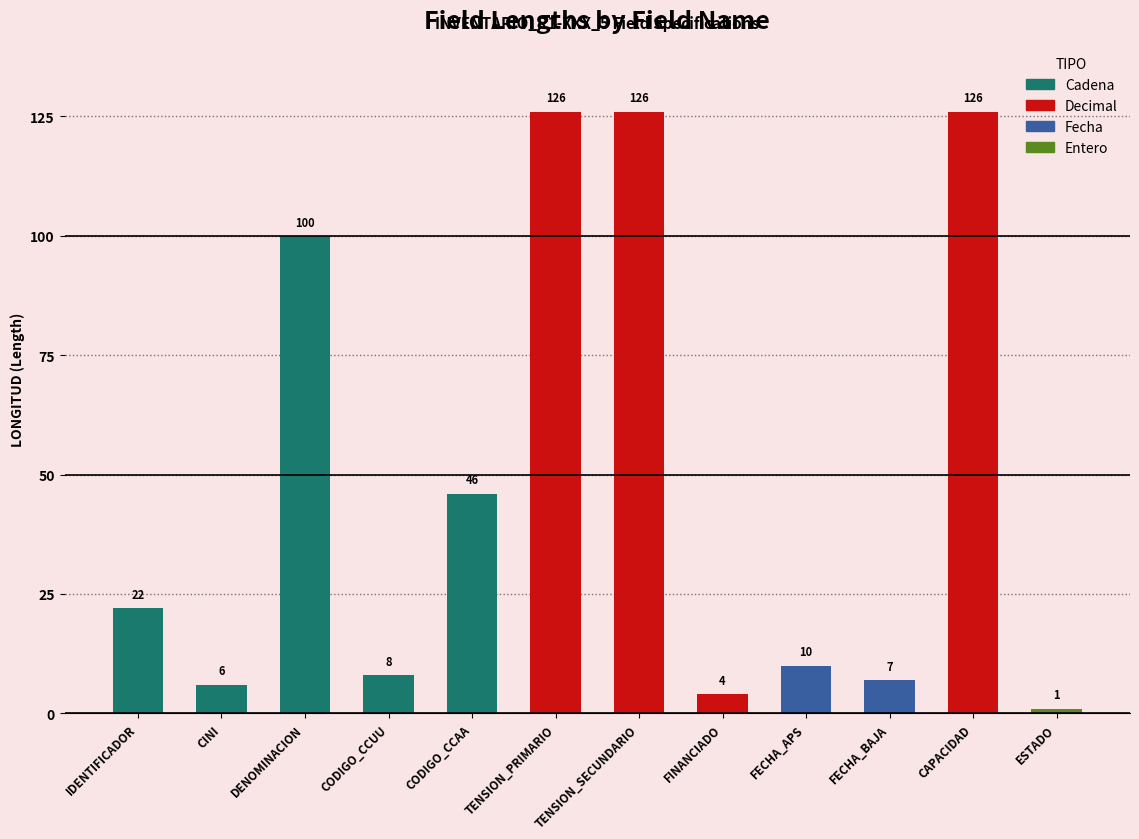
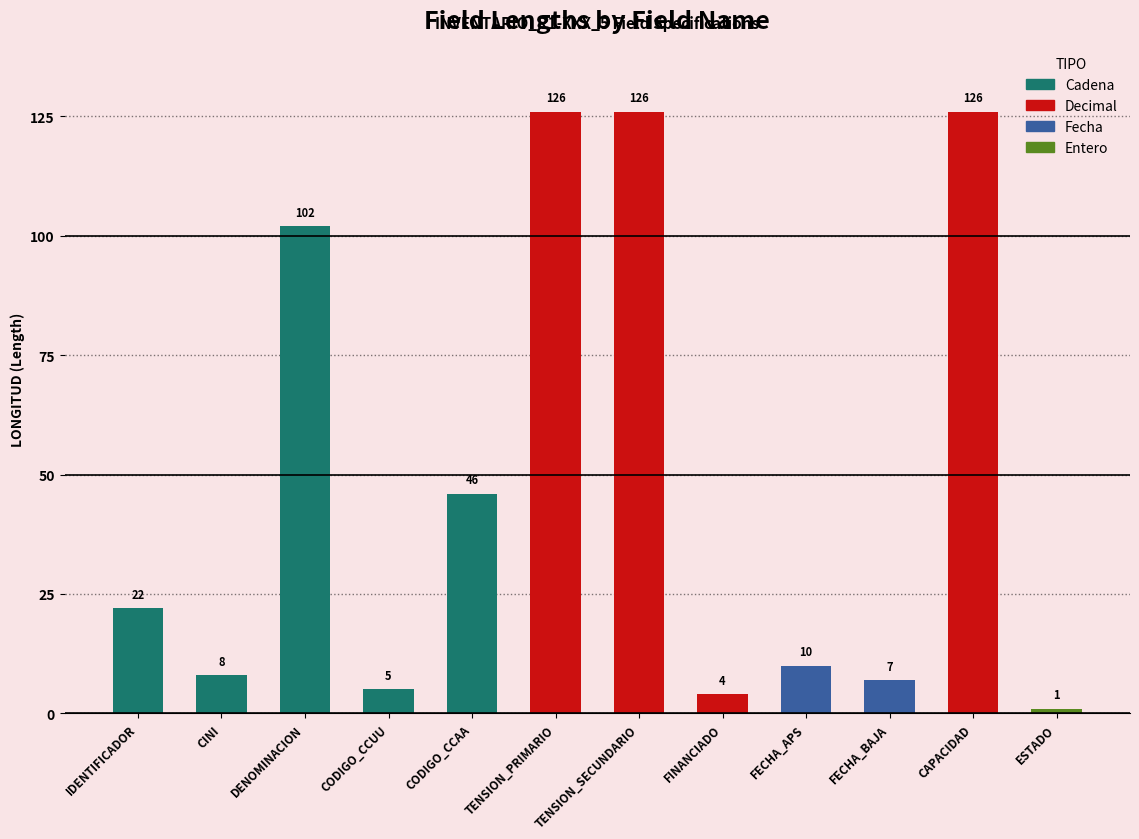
  {
    "IDENTIFICADOR": 22,
-   "CINI": 6,
-   "DENOMINACION": 100,
-   "CODIGO_CCUU": 8,
+   "CINI": 8,
+   "DENOMINACION": 102,
+   "CODIGO_CCUU": 5,
    "CODIGO_CCAA": 46,
    "TENSION_PRIMARIO": 126,
    "TENSION_SECUNDARIO": 126,
    "FINANCIADO": 4,
    "FECHA_APS": 10,
    "FECHA_BAJA": 7,
    "CAPACIDAD": 126,
    "ESTADO": 1
  }
